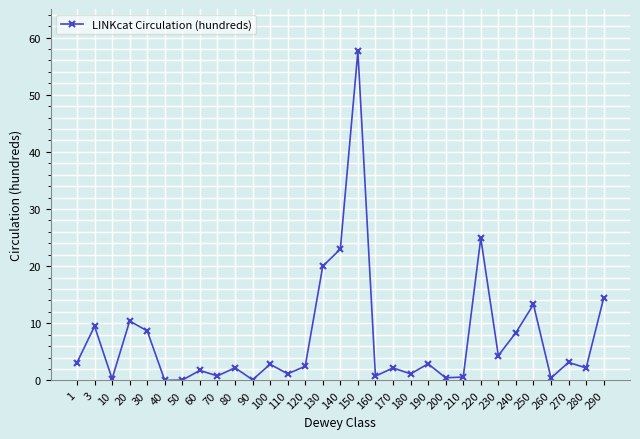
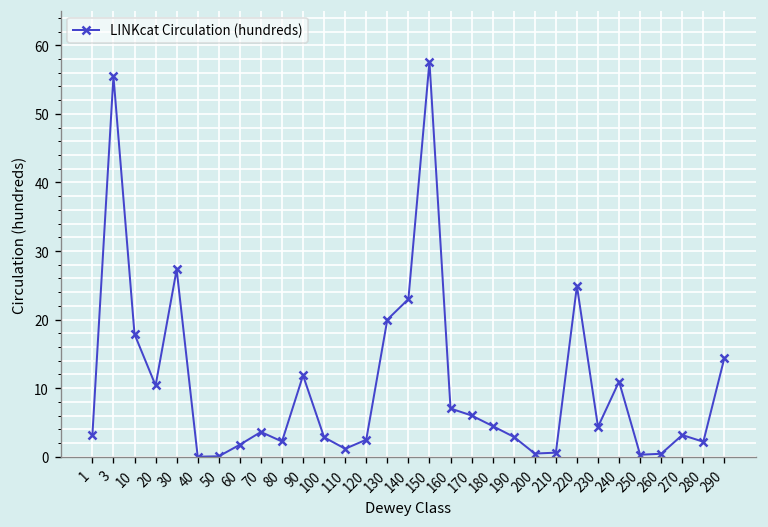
  {
    "1": 3,
-   "3": 9,
-   "10": 0,
+   "3": 56,
+   "10": 18,
    "20": 10,
-   "30": 9,
+   "30": 27,
    "40": 0,
    "50": 0,
    "60": 2,
-   "70": 1,
+   "70": 4,
    "80": 2,
-   "90": 0,
+   "90": 12,
    "100": 3,
    "110": 1,
    "120": 2,
    "130": 20,
    "140": 23,
    "150": 58,
-   "160": 1,
-   "170": 2,
-   "180": 1,
+   "160": 7,
+   "170": 6,
+   "180": 4,
    "190": 3,
    "200": 0,
    "210": 1,
    "220": 25,
    "230": 4,
-   "240": 8,
-   "250": 13,
+   "240": 11,
+   "250": 0,
    "260": 0,
    "270": 3,
    "280": 2,
    "290": 14
  }
